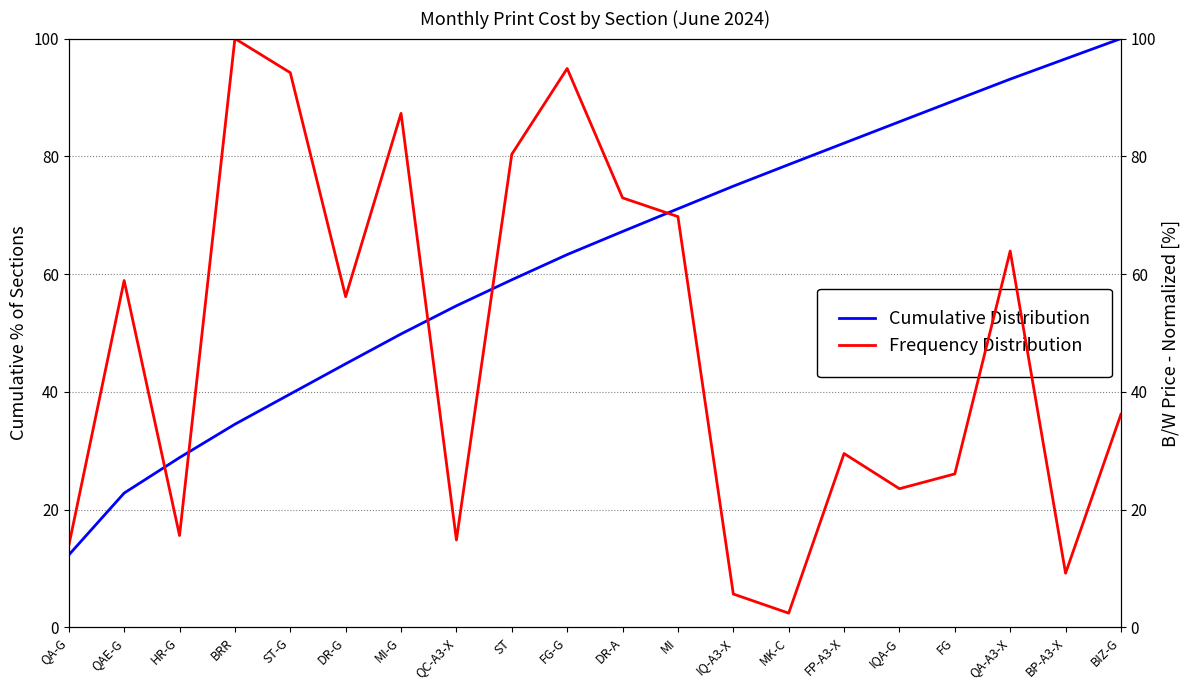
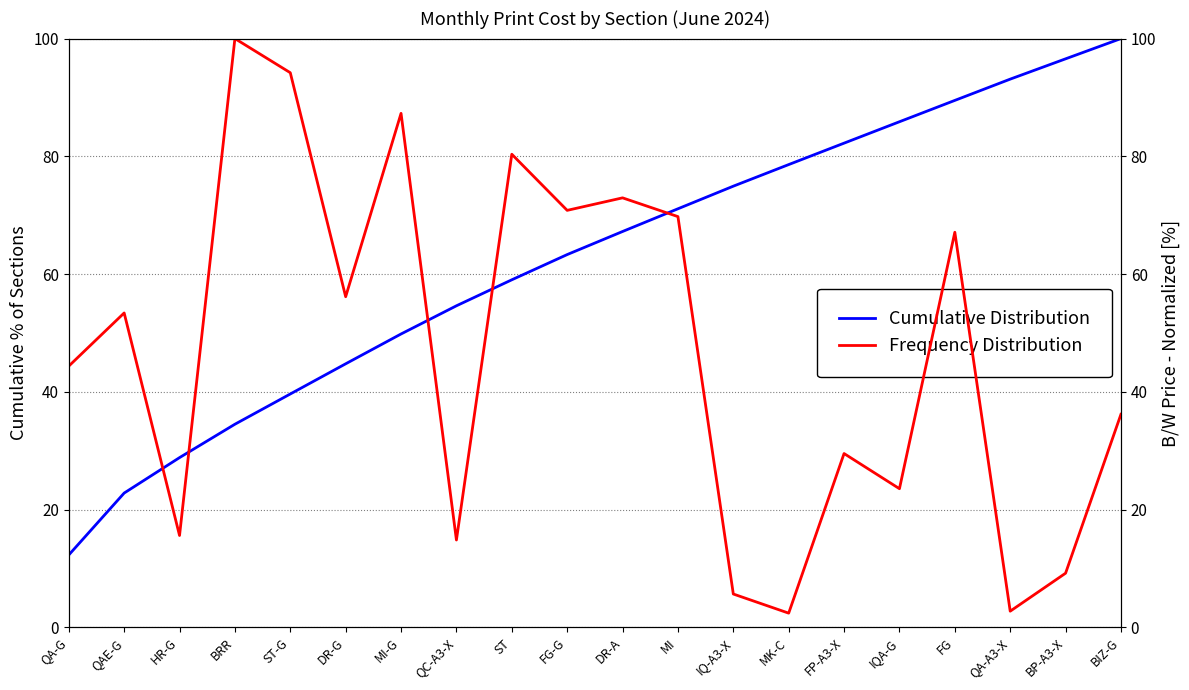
  {
    "Cumulative Distribution": {
      "QA-G": 12,
      "QAE-G": 23,
      "HR-G": 29,
      "BRR": 34,
      "ST-G": 40,
      "DR-G": 45,
      "MI-G": 50,
      "QC-A3-X": 55,
      "ST": 59,
      "FG-G": 63,
      "DR-A": 67,
      "MI": 71,
      "IQ-A3-X": 75,
      "MK-C": 79,
      "FP-A3-X": 82,
      "IQA-G": 86,
      "FG": 89,
      "QA-A3-X": 93,
      "BP-A3-X": 97,
      "BIZ-G": 100
    },
    "Frequency Distribution": {
-     "QA-G": 14,
-     "QAE-G": 59,
+     "QA-G": 44,
+     "QAE-G": 53,
      "HR-G": 16,
      "BRR": 100,
      "ST-G": 94,
      "DR-G": 56,
      "MI-G": 87,
      "QC-A3-X": 15,
      "ST": 80,
-     "FG-G": 95,
+     "FG-G": 71,
      "DR-A": 73,
      "MI": 70,
      "IQ-A3-X": 6,
      "MK-C": 2,
      "FP-A3-X": 30,
      "IQA-G": 24,
-     "FG": 26,
-     "QA-A3-X": 64,
+     "FG": 67,
+     "QA-A3-X": 3,
      "BP-A3-X": 9,
      "BIZ-G": 36
    }
  }
